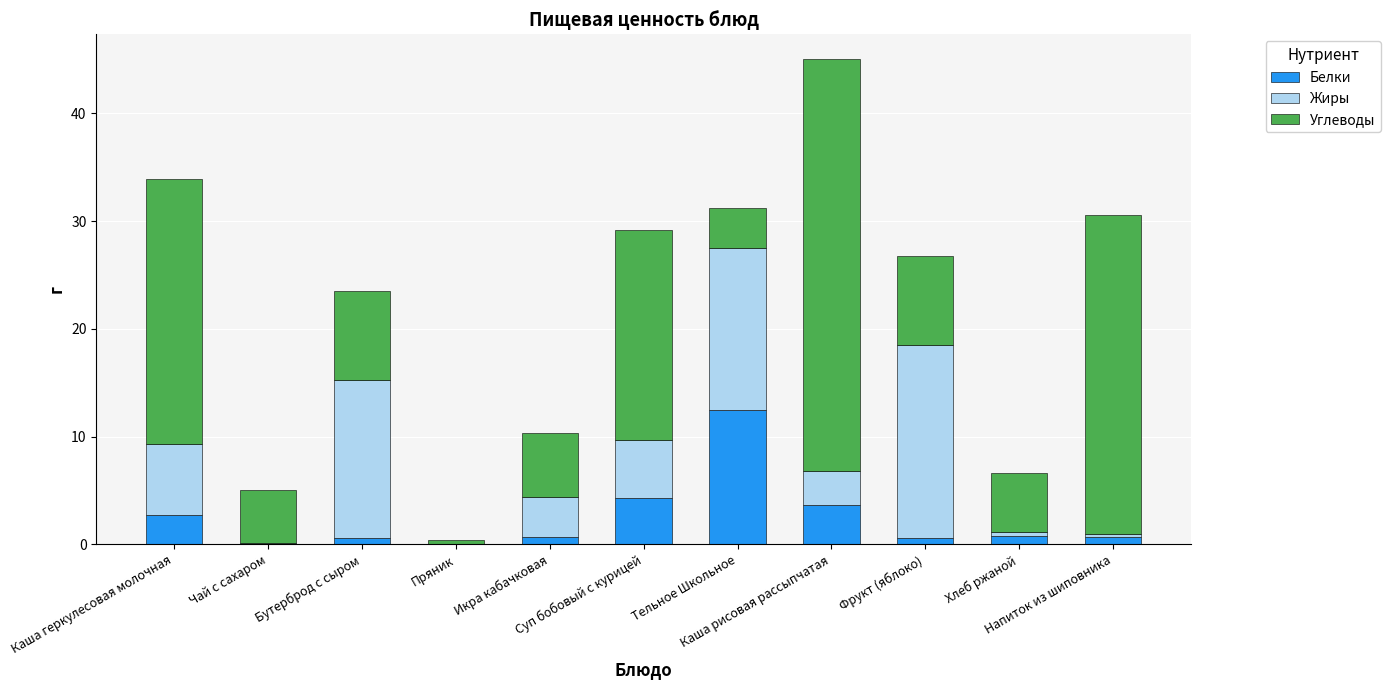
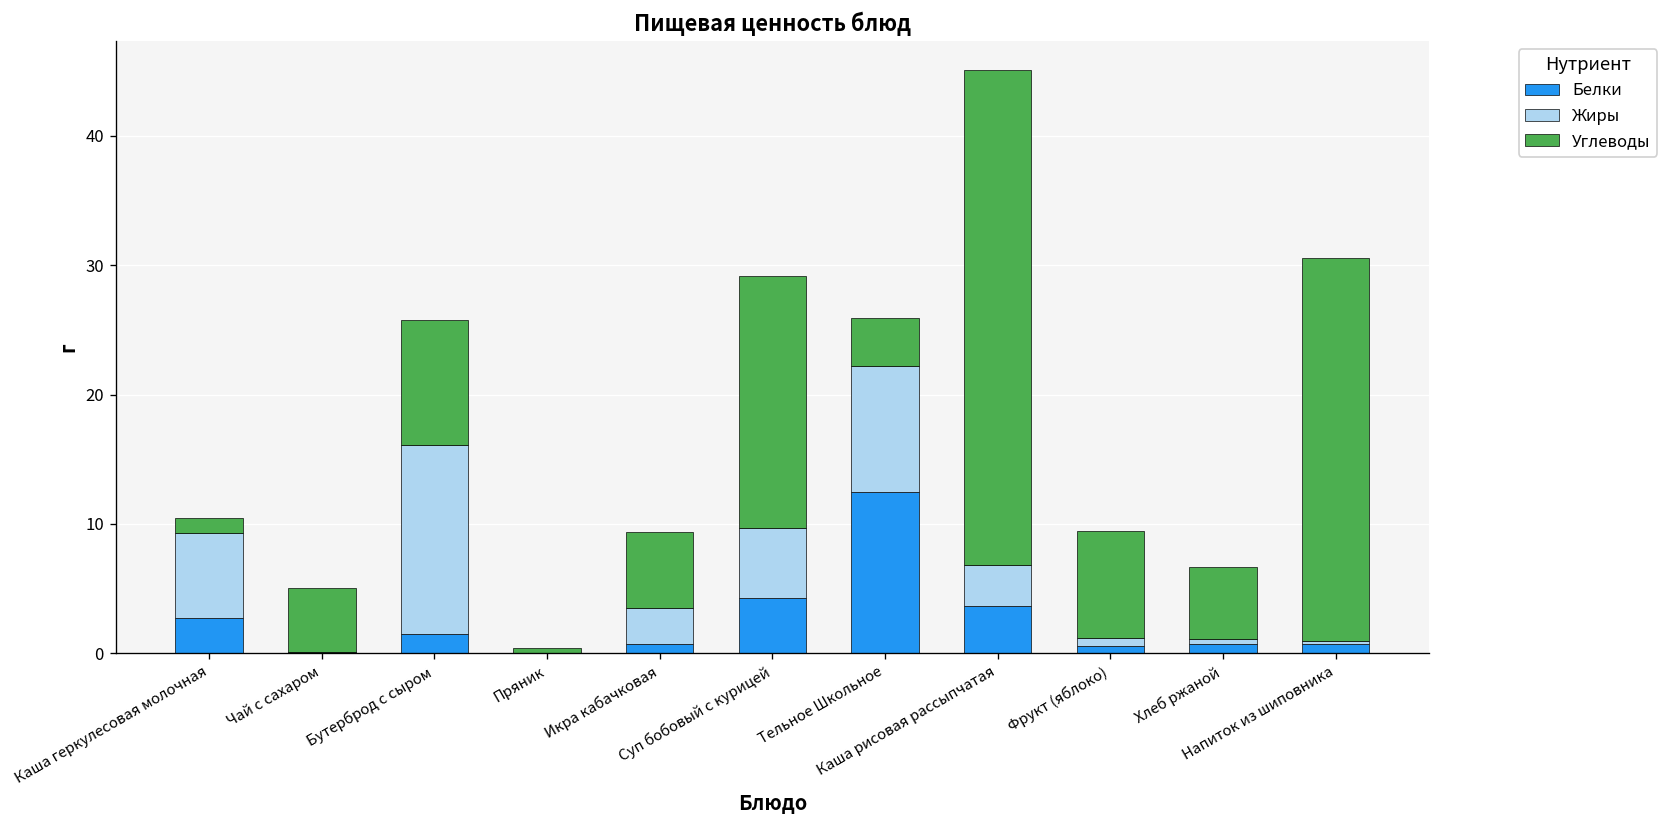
  {
    "Белки": {
      "Каша геркулесовая молочная": 2.7,
-     "Бутерброд с сыром": 0.6,
+     "Бутерброд с сыром": 1.5,
      "Икра кабачковая": 0.7,
      "Суп бобовый с курицей": 4.3,
      "Тельное Школьное": 12.5,
      "Каша рисовая рассыпчатая": 3.6,
      "Фрукт (яблоко)": 0.6,
      "Хлеб ржаной": 0.7,
      "Напиток из шиповника": 0.7
    },
    "Жиры": {
      "Каша геркулесовая молочная": 6.6,
      "Бутерброд с сыром": 14.6,
-     "Икра кабачковая": 3.7,
+     "Икра кабачковая": 2.8,
      "Суп бобовый с курицей": 5.4,
-     "Тельное Школьное": 15.0,
+     "Тельное Школьное": 9.7,
      "Каша рисовая рассыпчатая": 3.2,
-     "Фрукт (яблоко)": 17.9,
+     "Фрукт (яблоко)": 0.6,
      "Хлеб ржаной": 0.4,
      "Напиток из шиповника": 0.3
    },
    "Углеводы": {
-     "Каша геркулесовая молочная": 24.6,
+     "Каша геркулесовая молочная": 1.1,
      "Чай с сахаром": 4.9,
-     "Бутерброд с сыром": 8.3,
+     "Бутерброд с сыром": 9.6,
      "Пряник": 0.4,
      "Икра кабачковая": 5.9,
      "Суп бобовый с курицей": 19.5,
      "Тельное Школьное": 3.7,
      "Каша рисовая рассыпчатая": 38.3,
      "Фрукт (яблоко)": 8.2,
      "Хлеб ржаной": 5.5,
      "Напиток из шиповника": 29.6
    }
  }
